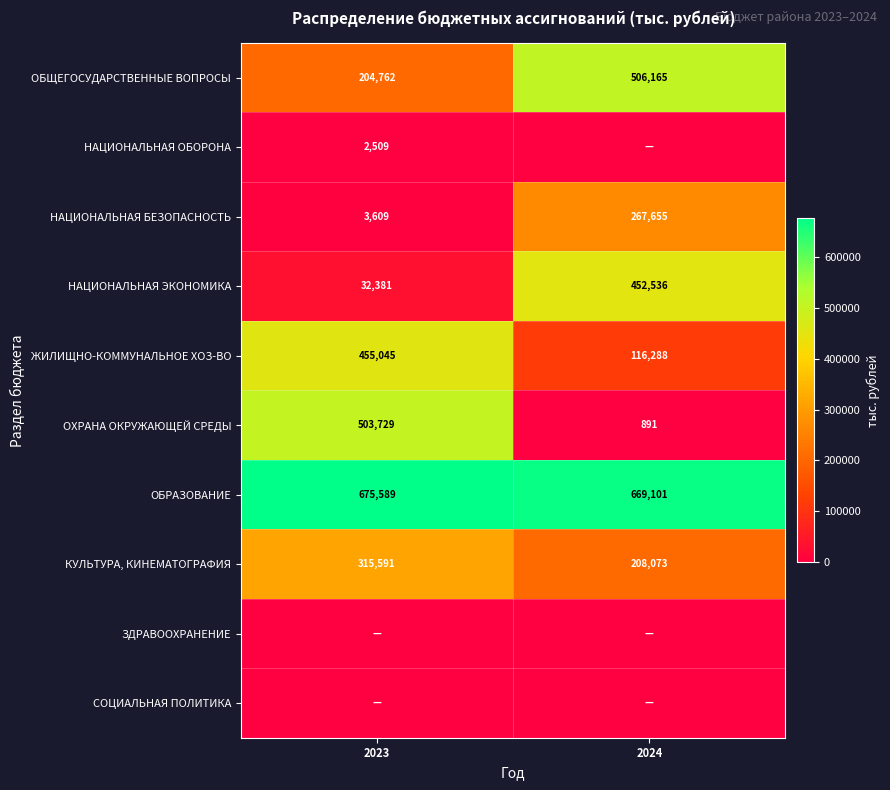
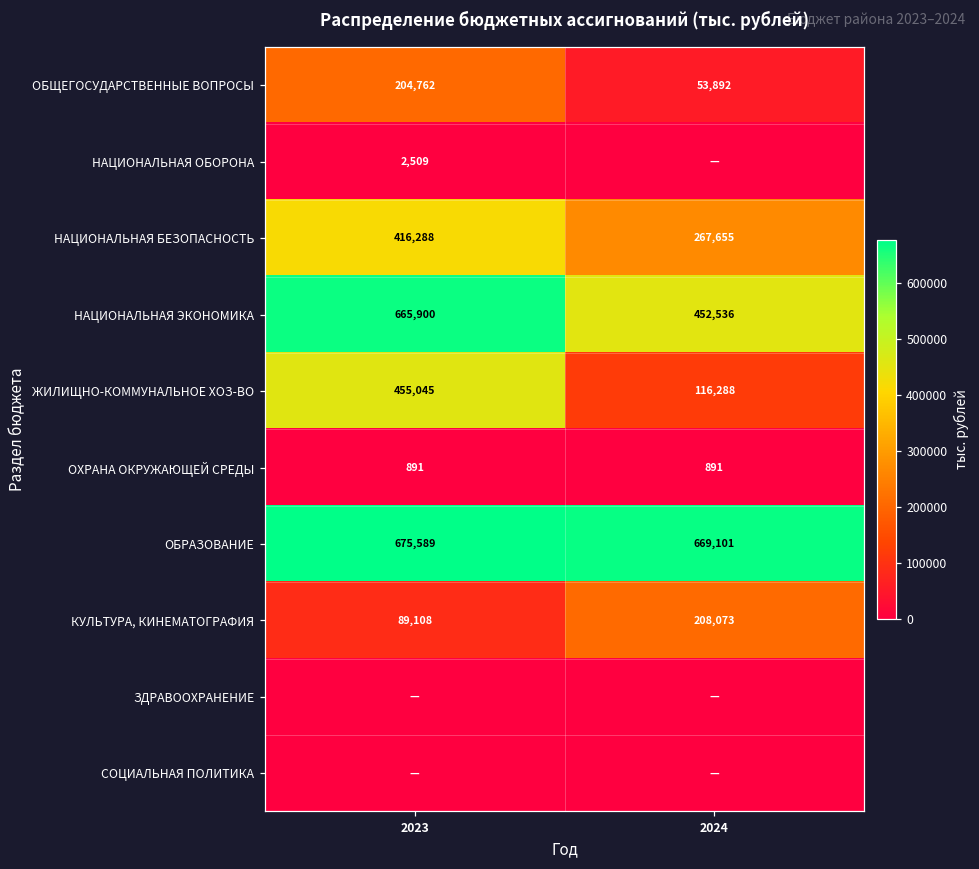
  {
    "ОБЩЕГОСУДАРСТВЕННЫЕ ВОПРОСЫ": {
      "2023": "204,762",
-     "2024": "506,165"
+     "2024": "53,892"
    },
    "НАЦИОНАЛЬНАЯ ОБОРОНА": {
      "2023": "2,509"
    },
    "НАЦИОНАЛЬНАЯ БЕЗОПАСНОСТЬ": {
-     "2023": "3,609",
+     "2023": "416,288",
      "2024": "267,655"
    },
    "НАЦИОНАЛЬНАЯ ЭКОНОМИКА": {
-     "2023": "32,381",
+     "2023": "665,900",
      "2024": "452,536"
    },
    "ЖИЛИЩНО-КОММУНАЛЬНОЕ ХОЗ-ВО": {
      "2023": "455,045",
      "2024": "116,288"
    },
    "ОХРАНА ОКРУЖАЮЩЕЙ СРЕДЫ": {
-     "2023": "503,729",
+     "2023": "891",
      "2024": "891"
    },
    "ОБРАЗОВАНИЕ": {
      "2023": "675,589",
      "2024": "669,101"
    },
    "КУЛЬТУРА, КИНЕМАТОГРАФИЯ": {
-     "2023": "315,591",
+     "2023": "89,108",
      "2024": "208,073"
    }
  }
